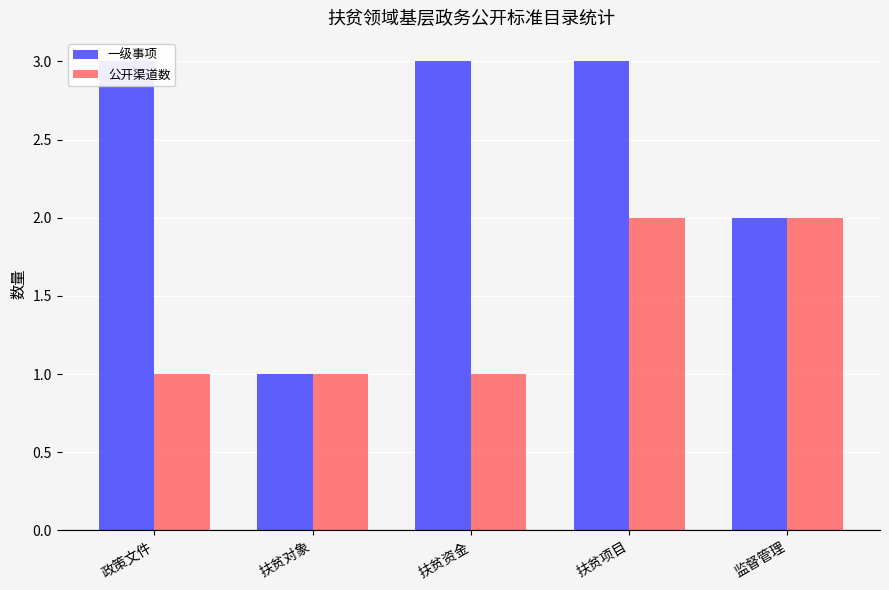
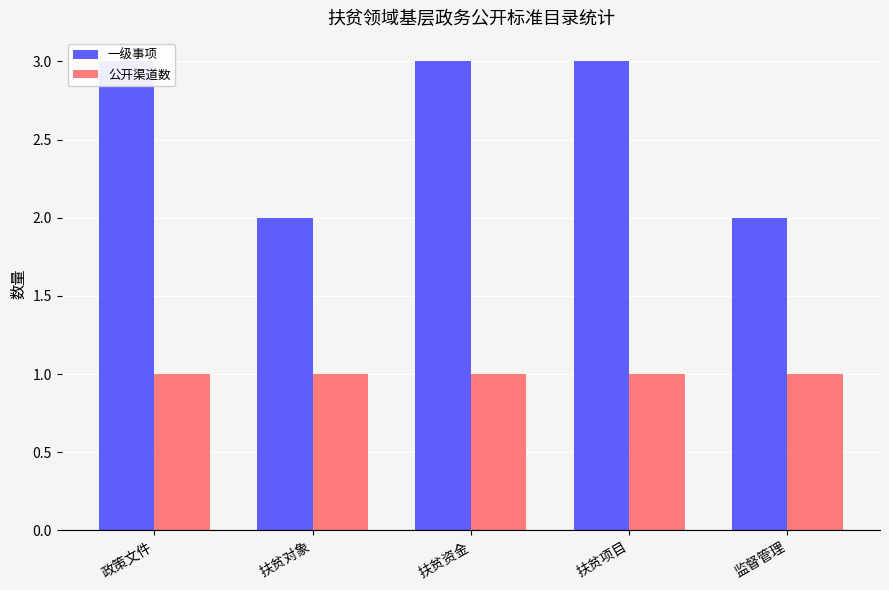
  {
    "一级事项": {
-     "扶贫对象": 1,
+     "扶贫对象": 2,
      "扶贫资金": 3,
      "扶贫项目": 3,
      "监督管理": 2
    },
    "公开渠道数": {
      "政策文件": 1,
      "扶贫对象": 1,
      "扶贫资金": 1,
-     "扶贫项目": 2,
-     "监督管理": 2
+     "扶贫项目": 1,
+     "监督管理": 1
    }
  }
